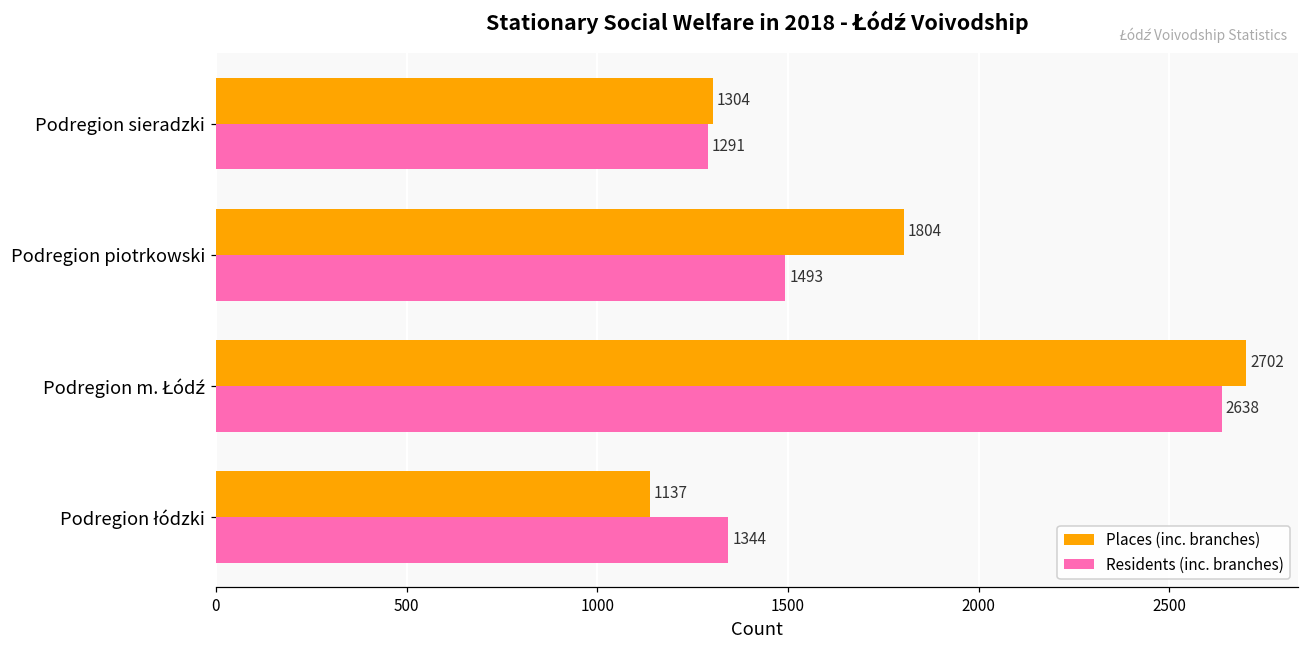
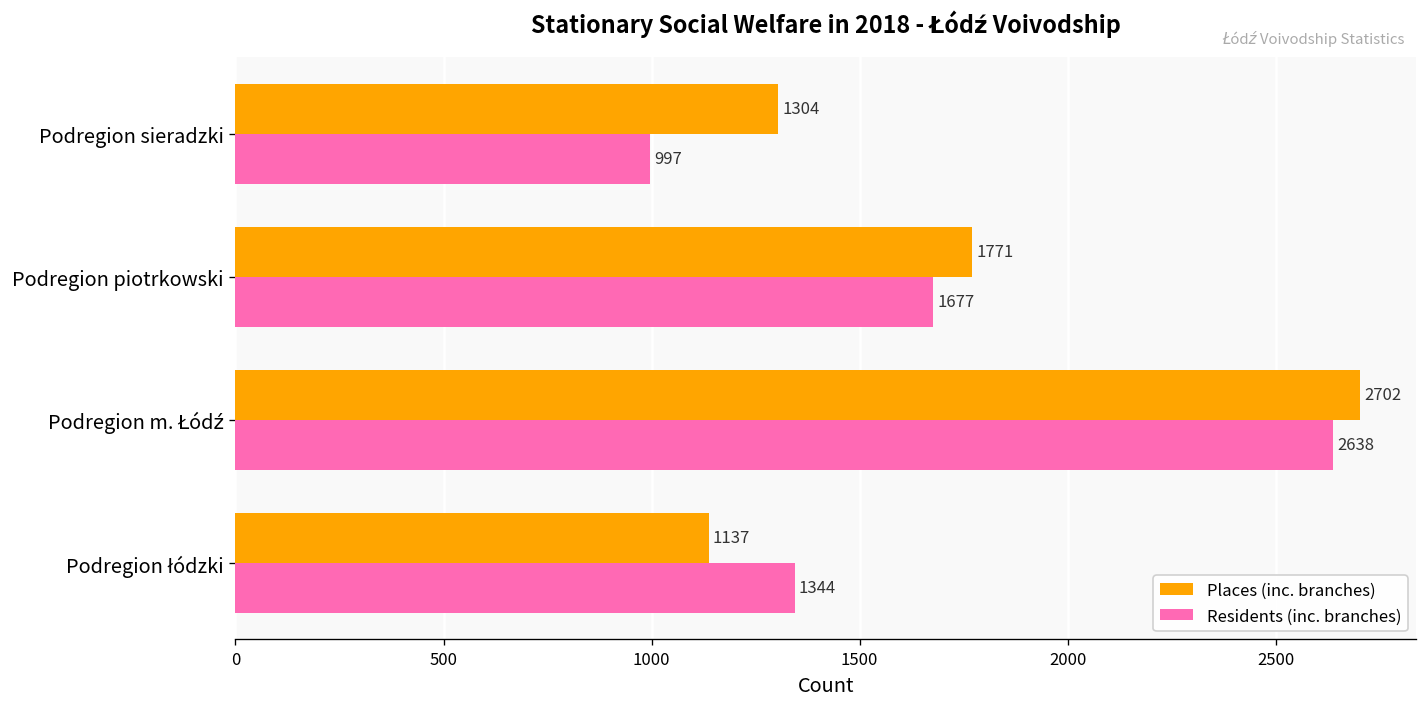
  {
    "Places (inc. branches)": {
      "Podregion sieradzki": 1304,
-     "Podregion piotrkowski": 1804,
+     "Podregion piotrkowski": 1771,
      "Podregion m. Łódź": 2702,
      "Podregion łódzki": 1137
    },
    "Residents (inc. branches)": {
-     "Podregion sieradzki": 1291,
-     "Podregion piotrkowski": 1493,
+     "Podregion sieradzki": 997,
+     "Podregion piotrkowski": 1677,
      "Podregion m. Łódź": 2638,
      "Podregion łódzki": 1344
    }
  }
